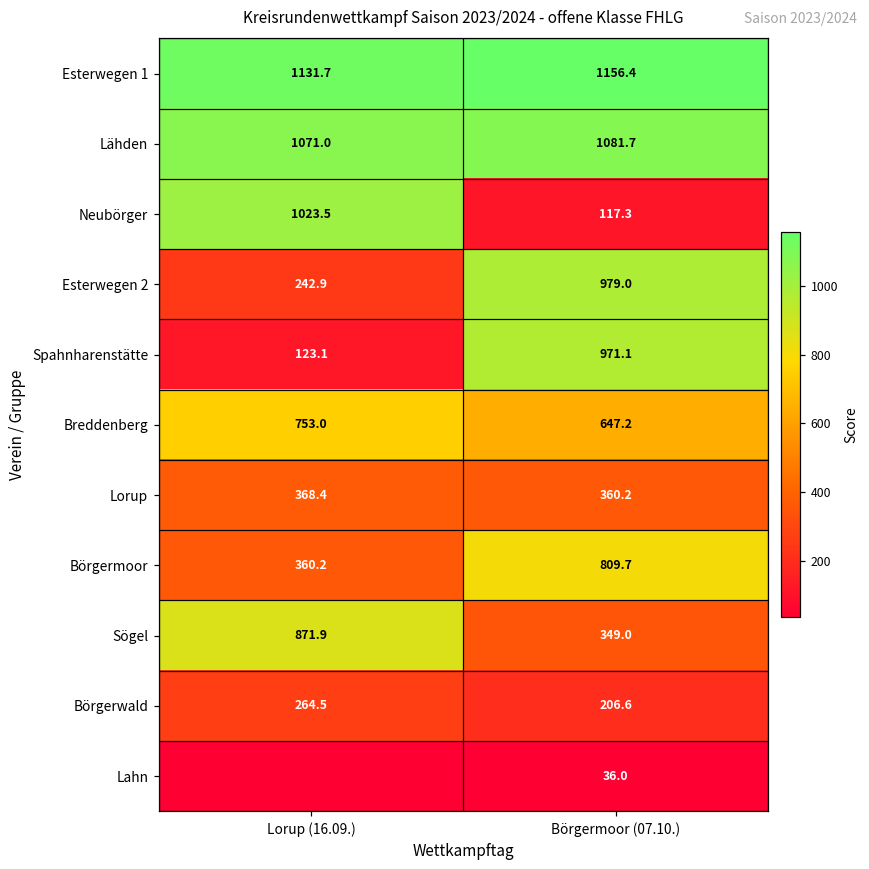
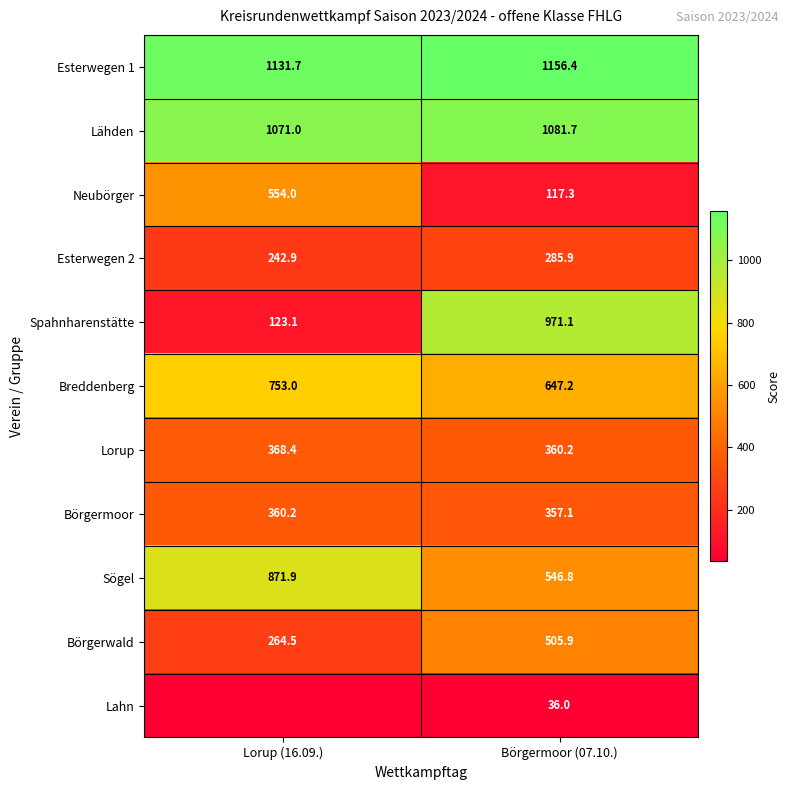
  {
    "Esterwegen 1": {
      "Lorup (16.09.)": 1131.7,
      "Börgermoor (07.10.)": 1156.4
    },
    "Lähden": {
      "Lorup (16.09.)": 1071.0,
      "Börgermoor (07.10.)": 1081.7
    },
    "Neubörger": {
-     "Lorup (16.09.)": 1023.5,
+     "Lorup (16.09.)": 554.0,
      "Börgermoor (07.10.)": 117.3
    },
    "Esterwegen 2": {
      "Lorup (16.09.)": 242.9,
-     "Börgermoor (07.10.)": 979.0
+     "Börgermoor (07.10.)": 285.9
    },
    "Spahnharenstätte": {
      "Lorup (16.09.)": 123.1,
      "Börgermoor (07.10.)": 971.1
    },
    "Breddenberg": {
      "Lorup (16.09.)": 753.0,
      "Börgermoor (07.10.)": 647.2
    },
    "Lorup": {
      "Lorup (16.09.)": 368.4,
      "Börgermoor (07.10.)": 360.2
    },
    "Börgermoor": {
      "Lorup (16.09.)": 360.2,
-     "Börgermoor (07.10.)": 809.7
+     "Börgermoor (07.10.)": 357.1
    },
    "Sögel": {
      "Lorup (16.09.)": 871.9,
-     "Börgermoor (07.10.)": 349.0
+     "Börgermoor (07.10.)": 546.8
    },
    "Börgerwald": {
      "Lorup (16.09.)": 264.5,
-     "Börgermoor (07.10.)": 206.6
+     "Börgermoor (07.10.)": 505.9
    },
    "Lahn": {
      "Börgermoor (07.10.)": 36.0
    }
  }
